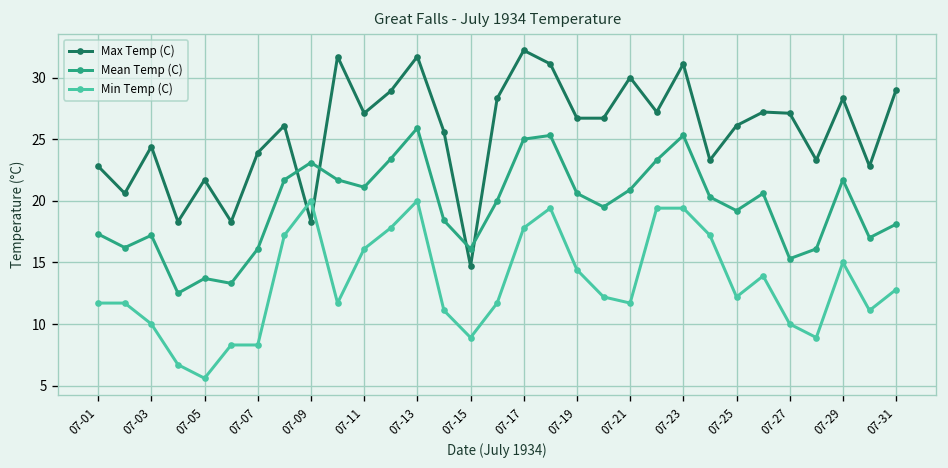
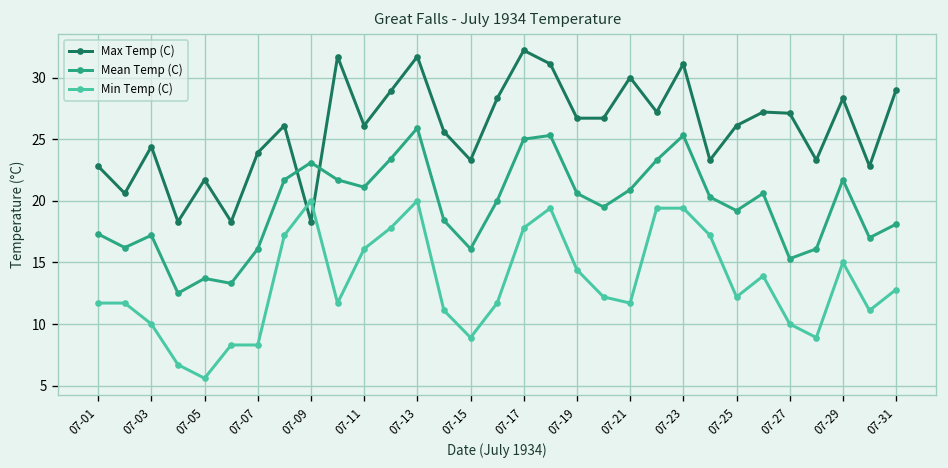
  {
    "Max Temp (C)": {
      "07-01": 22.8,
      "07-03": 24.4,
      "07-05": 21.7,
      "07-07": 23.9,
      "07-09": 18.3,
-     "07-11": 27.1,
+     "07-11": 26.1,
      "07-13": 31.7,
-     "07-15": 14.7,
+     "07-15": 23.3,
      "07-17": 32.2,
      "07-19": 26.7,
      "07-21": 30.0,
      "07-23": 31.1,
      "07-25": 26.1,
      "07-27": 27.1,
      "07-29": 28.3,
      "07-31": 29.0
    }
  }
